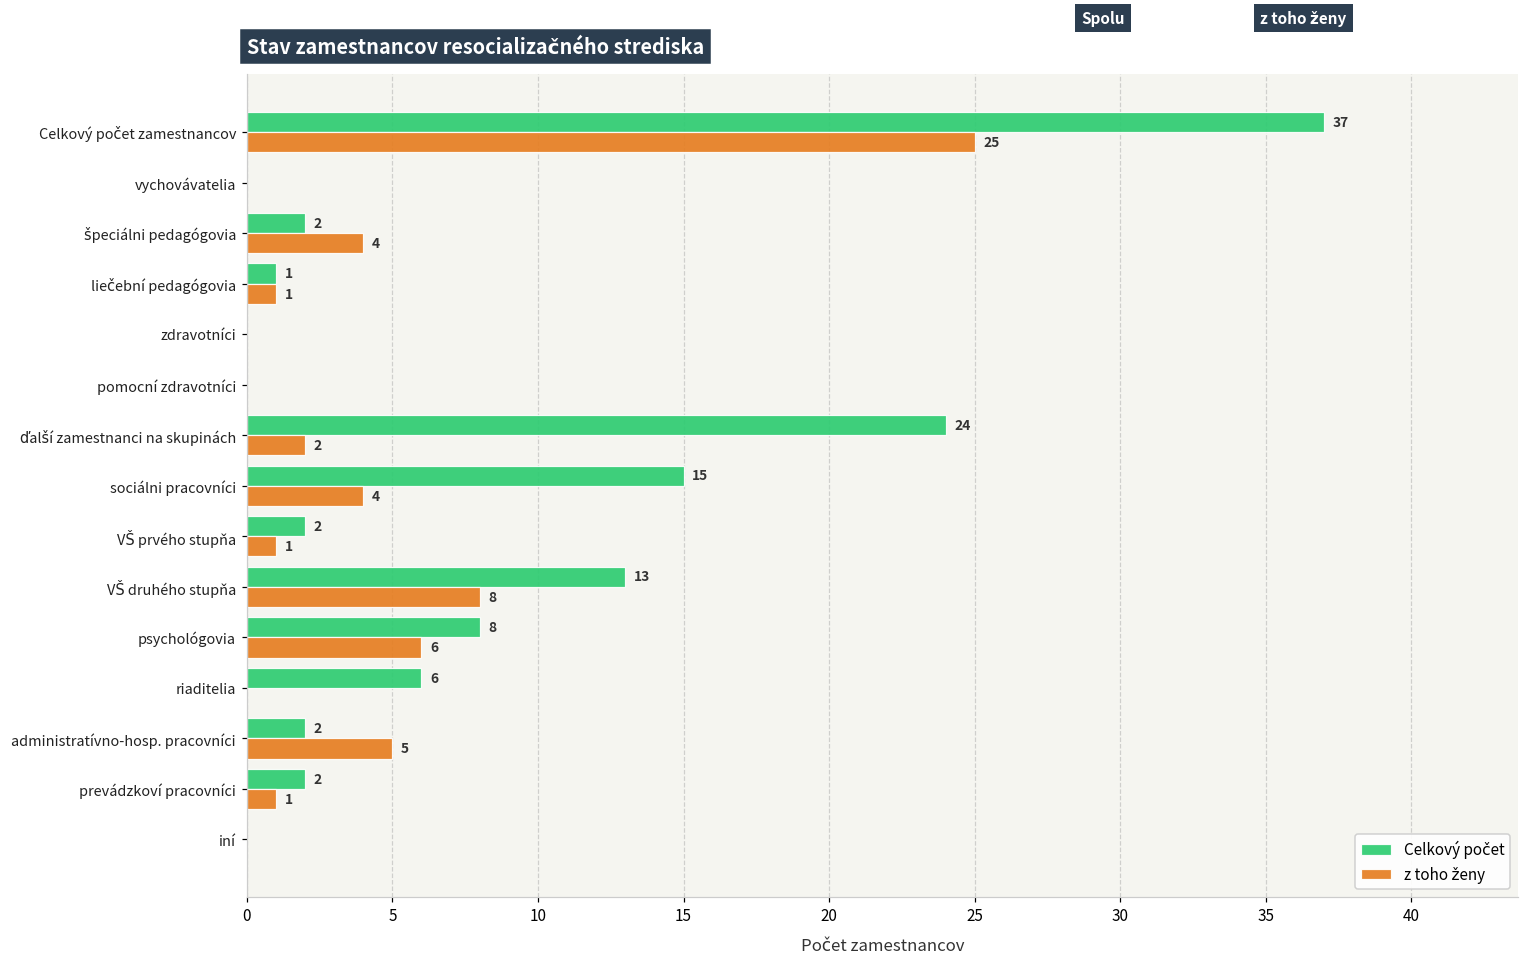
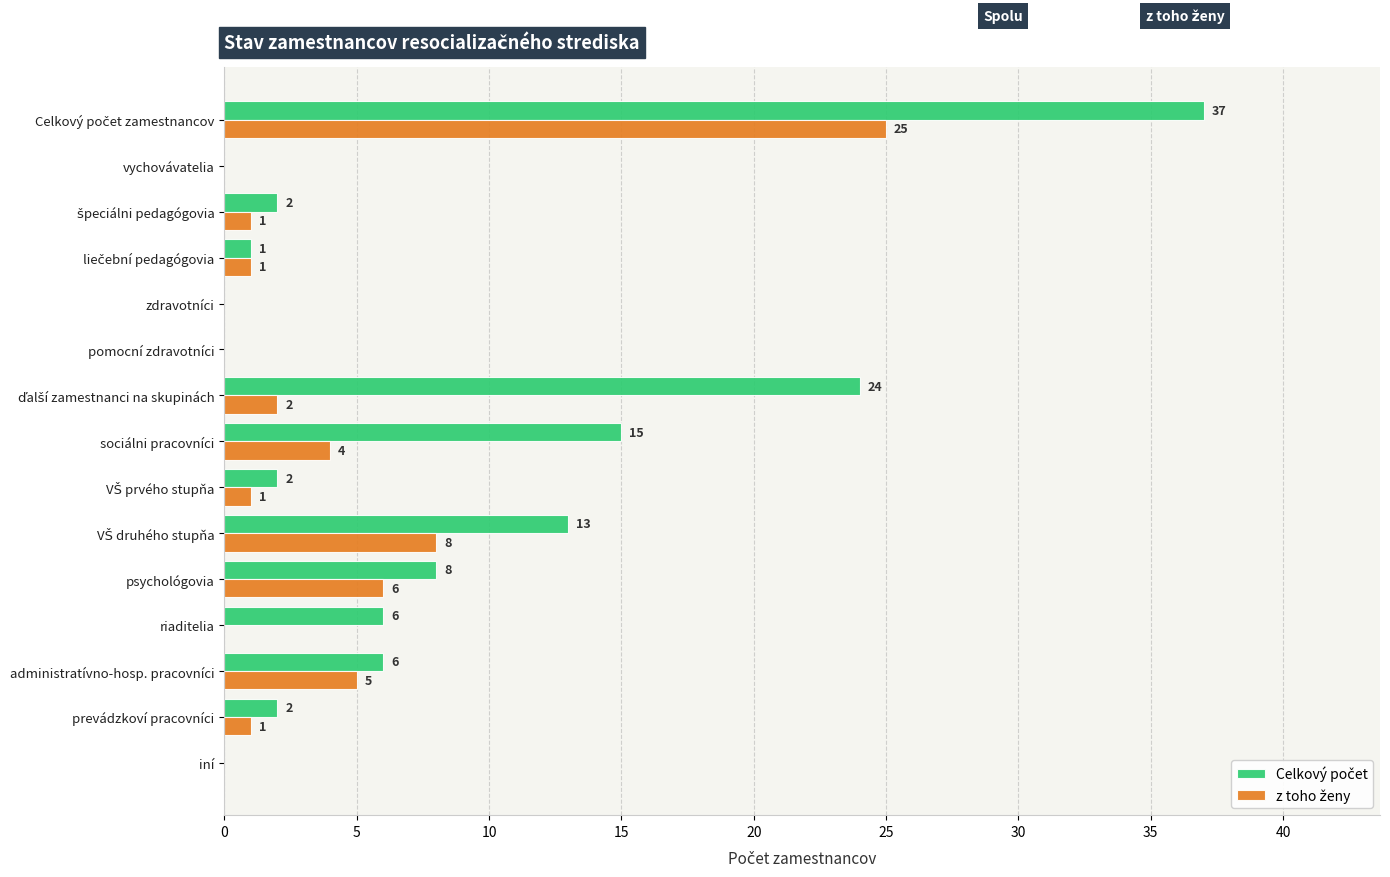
  {
    "Celkový počet": {
      "Celkový počet zamestnancov": 37,
      "špeciálni pedagógovia": 2,
      "liečební pedagógovia": 1,
      "ďalší zamestnanci na skupinách": 24,
      "sociálni pracovníci": 15,
      "VŠ prvého stupňa": 2,
      "VŠ druhého stupňa": 13,
      "psychológovia": 8,
      "riaditelia": 6,
-     "administratívno-hosp. pracovníci": 2,
+     "administratívno-hosp. pracovníci": 6,
      "prevádzkoví pracovníci": 2
    },
    "z toho ženy": {
      "Celkový počet zamestnancov": 25,
-     "špeciálni pedagógovia": 4,
+     "špeciálni pedagógovia": 1,
      "liečební pedagógovia": 1,
      "ďalší zamestnanci na skupinách": 2,
      "sociálni pracovníci": 4,
      "VŠ prvého stupňa": 1,
      "VŠ druhého stupňa": 8,
      "psychológovia": 6,
      "administratívno-hosp. pracovníci": 5,
      "prevádzkoví pracovníci": 1
    }
  }
